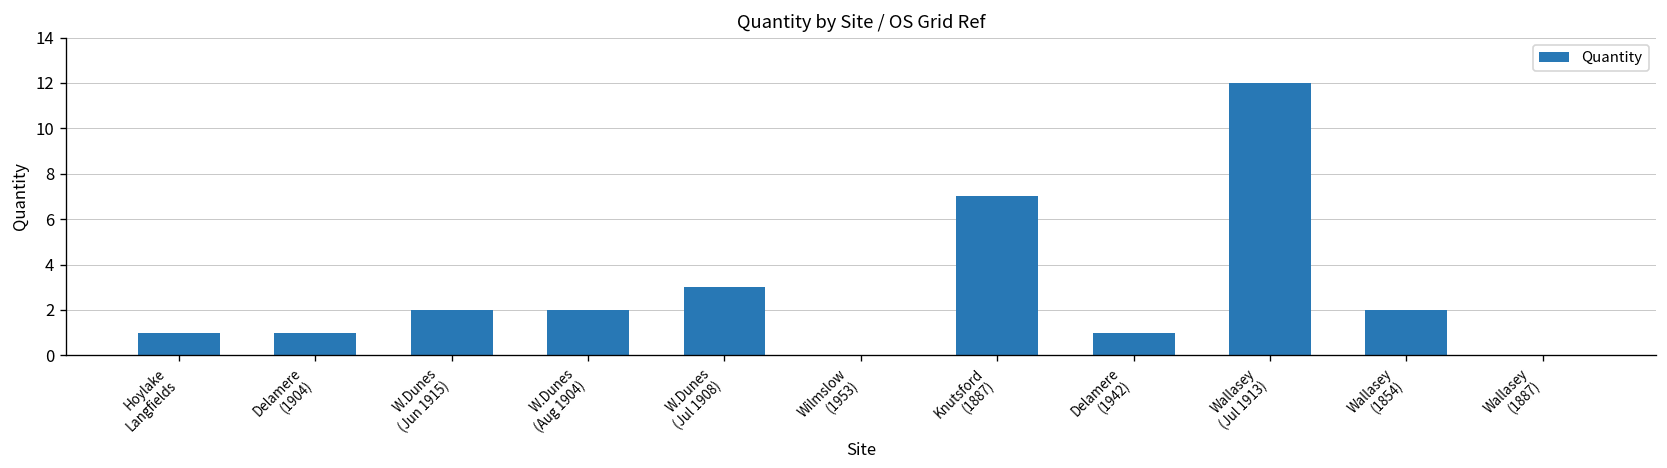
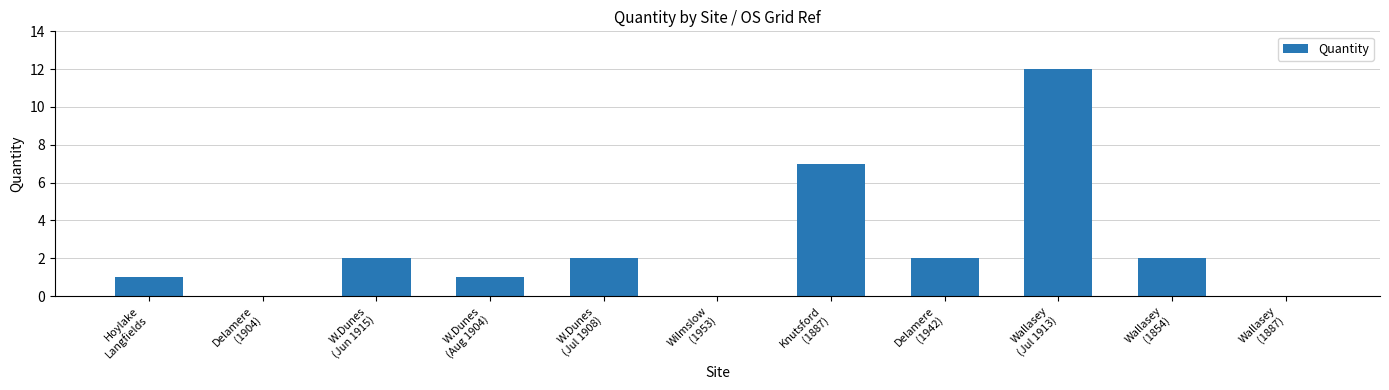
  {
    "Hoylake Langfields": 1,
-   "Delamere (1904)": 1,
+   "Delamere (1904)": 0,
    "W.Dunes (Jun 1915)": 2,
-   "W.Dunes (Aug 1904)": 2,
-   "W.Dunes (Jul 1908)": 3,
+   "W.Dunes (Aug 1904)": 1,
+   "W.Dunes (Jul 1908)": 2,
    "Wilmslow (1953)": 0,
    "Knutsford (1887)": 7,
-   "Delamere (1942)": 1,
+   "Delamere (1942)": 2,
    "Wallasey (Jul 1913)": 12,
    "Wallasey (1854)": 2,
    "Wallasey (1887)": 0
  }
